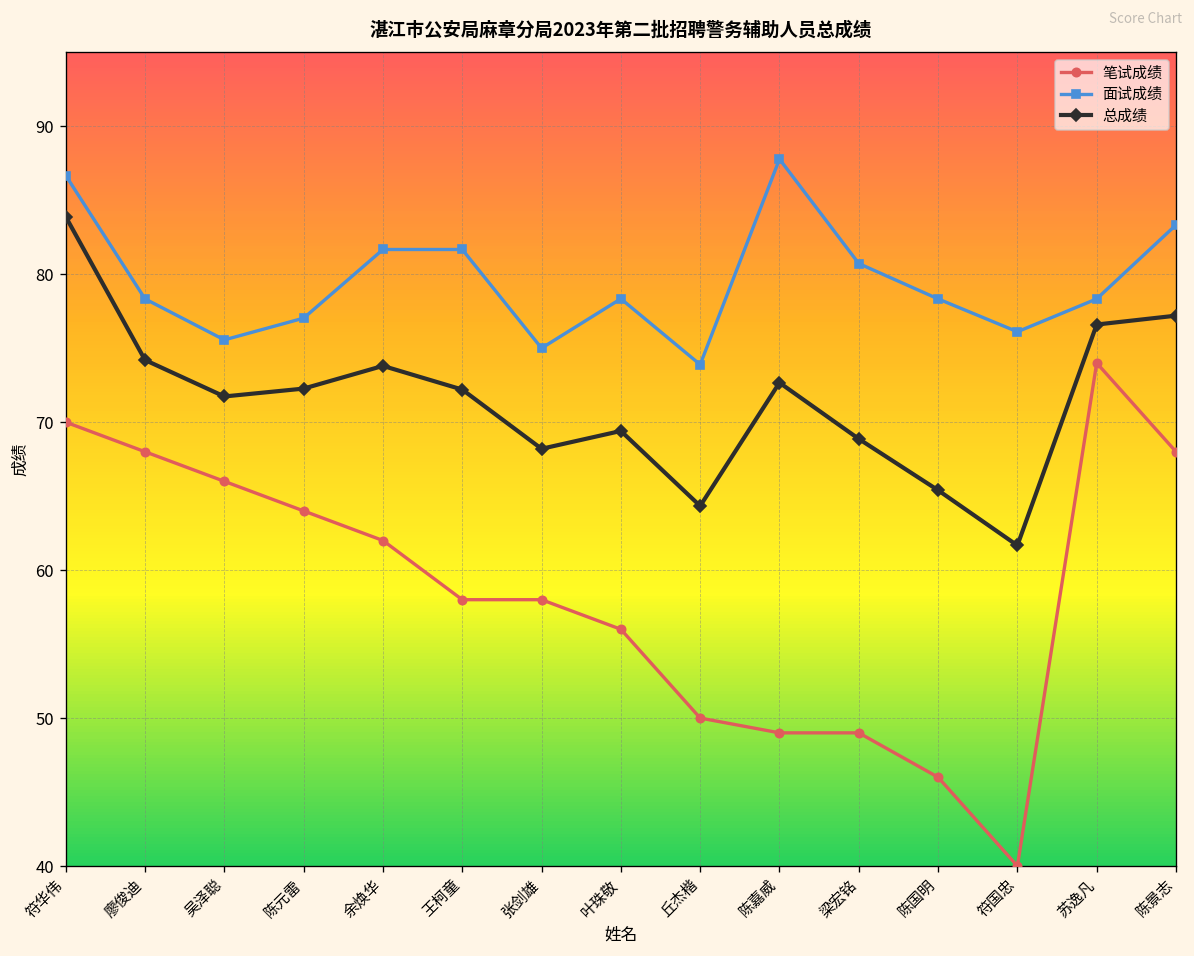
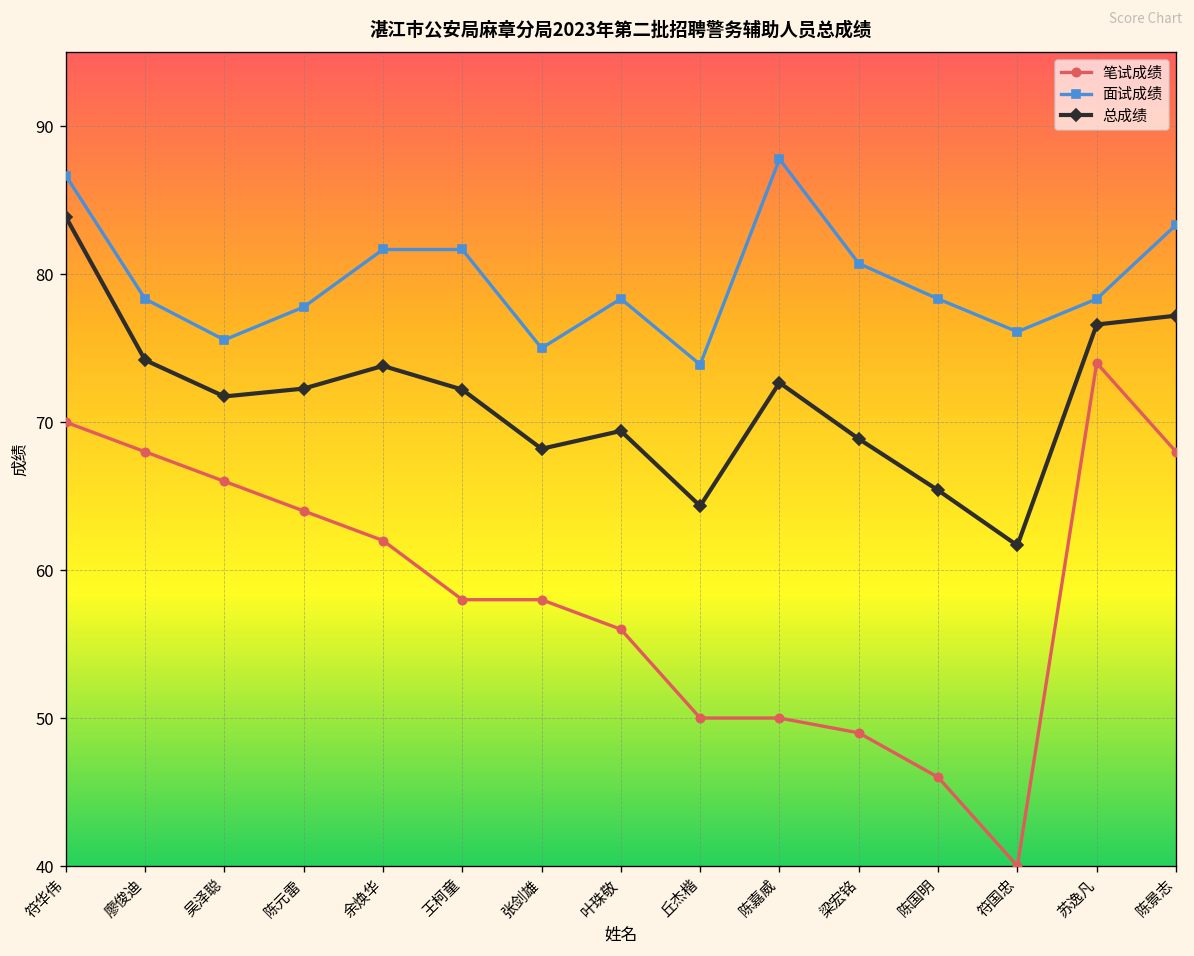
  {
    "笔试成绩": {
      "符华伟": 70,
      "廖俊迪": 68,
      "吴泽聪": 66,
      "陈元雷": 64,
      "余焕华": 62,
      "王柯童": 58,
      "张剑雄": 58,
      "叶珠敬": 56,
      "丘杰楷": 50,
-     "陈嘉威": 49,
+     "陈嘉威": 50,
      "梁宏铭": 49,
      "陈国明": 46,
      "符国忠": 40,
      "苏逸凡": 74,
      "陈景志": 68
    },
    "面试成绩": {
      "符华伟": 86.7,
      "廖俊迪": 78.3,
      "吴泽聪": 75.6,
-     "陈元雷": 77.0,
+     "陈元雷": 77.8,
      "余焕华": 81.7,
      "王柯童": 81.7,
      "张剑雄": 75.0,
      "叶珠敬": 78.3,
      "丘杰楷": 73.9,
      "陈嘉威": 87.8,
      "梁宏铭": 80.7,
      "陈国明": 78.3,
      "符国忠": 76.1,
      "苏逸凡": 78.3,
      "陈景志": 83.3
    },
    "总成绩": {
      "符华伟": 83.9,
      "廖俊迪": 74.2,
      "吴泽聪": 71.7,
      "陈元雷": 72.3,
      "余焕华": 73.8,
      "王柯童": 72.2,
      "张剑雄": 68.2,
      "叶珠敬": 69.4,
      "丘杰楷": 64.3,
      "陈嘉威": 72.7,
      "梁宏铭": 68.9,
      "陈国明": 65.4,
      "符国忠": 61.7,
      "苏逸凡": 76.6,
      "陈景志": 77.2
    }
  }
